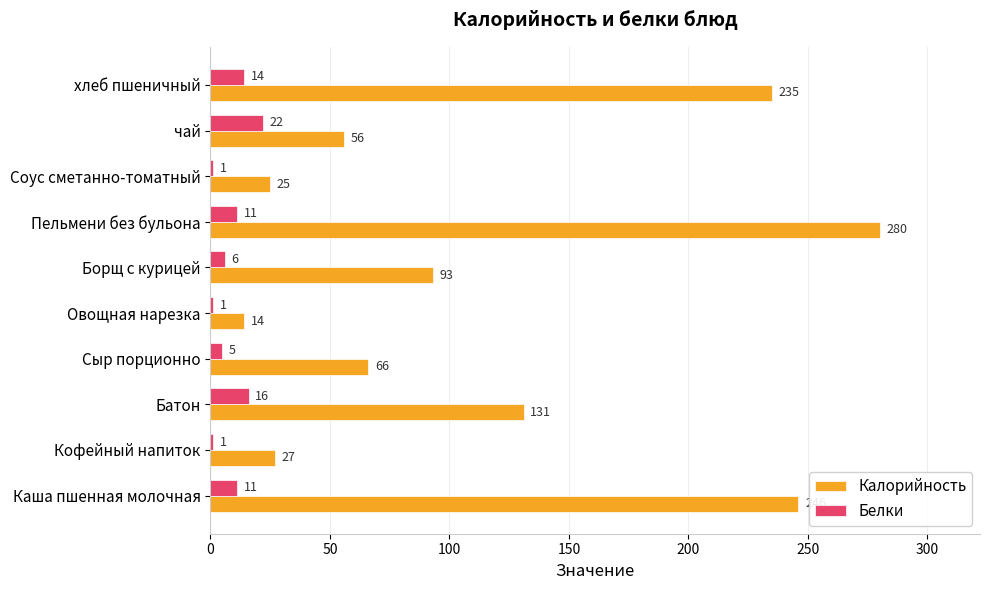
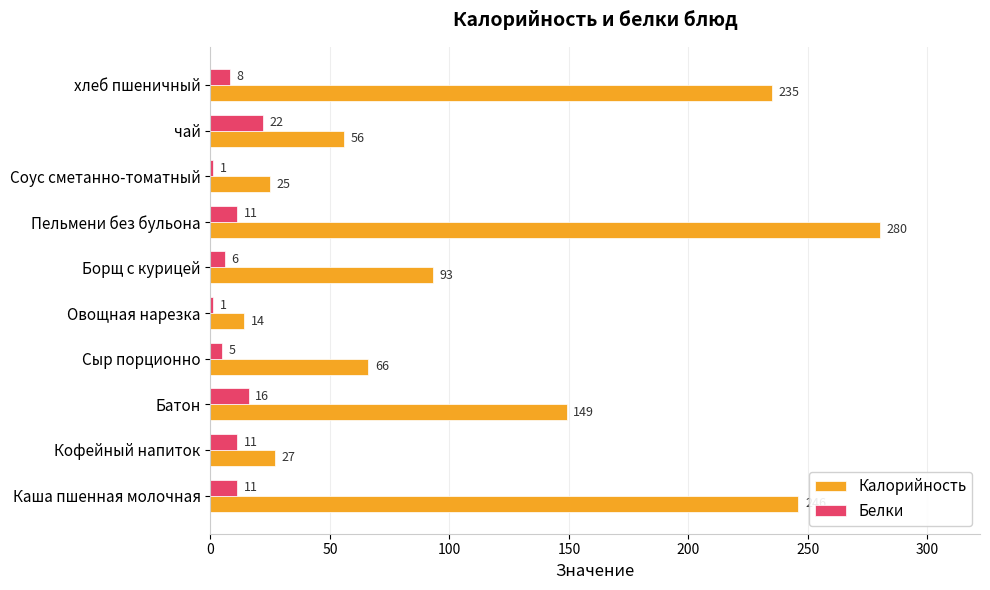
  {
    "Калорийность": {
      "хлеб пшеничный": 235,
      "чай": 56,
      "Соус сметанно-томатный": 25,
      "Пельмени без бульона": 280,
      "Борщ с курицей": 93,
      "Овощная нарезка": 14,
      "Сыр порционно": 66,
-     "Батон": 131,
+     "Батон": 149,
      "Кофейный напиток": 27
    },
    "Белки": {
-     "хлеб пшеничный": 14,
+     "хлеб пшеничный": 8,
      "чай": 22,
      "Соус сметанно-томатный": 1,
      "Пельмени без бульона": 11,
      "Борщ с курицей": 6,
      "Овощная нарезка": 1,
      "Сыр порционно": 5,
      "Батон": 16,
-     "Кофейный напиток": 1,
+     "Кофейный напиток": 11,
      "Каша пшенная молочная": 11
    }
  }
